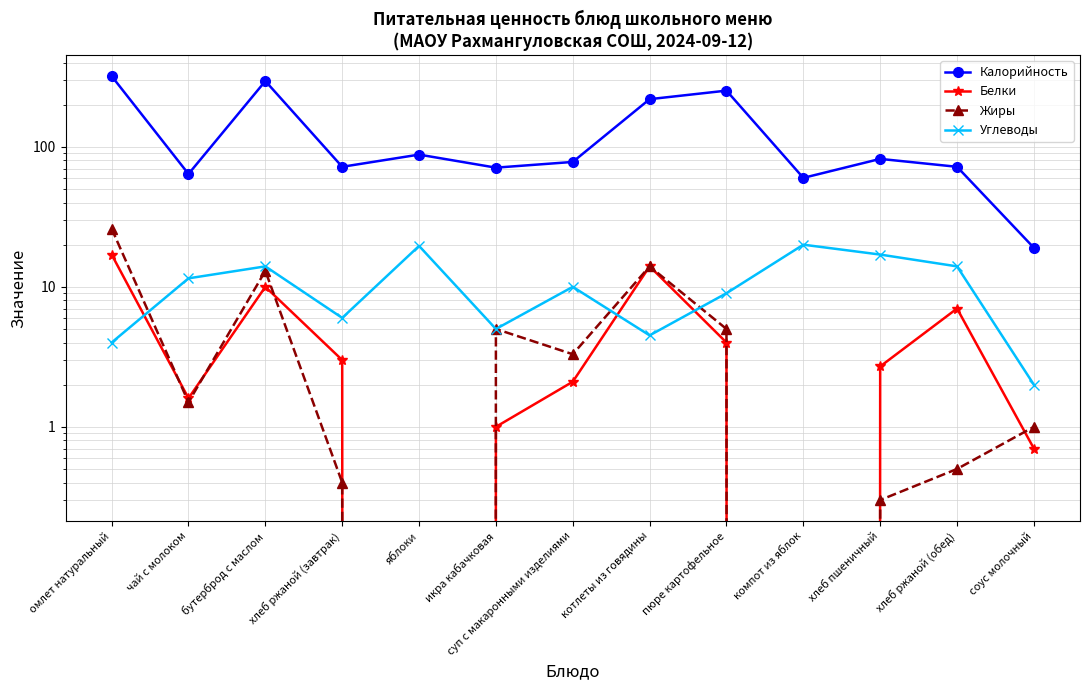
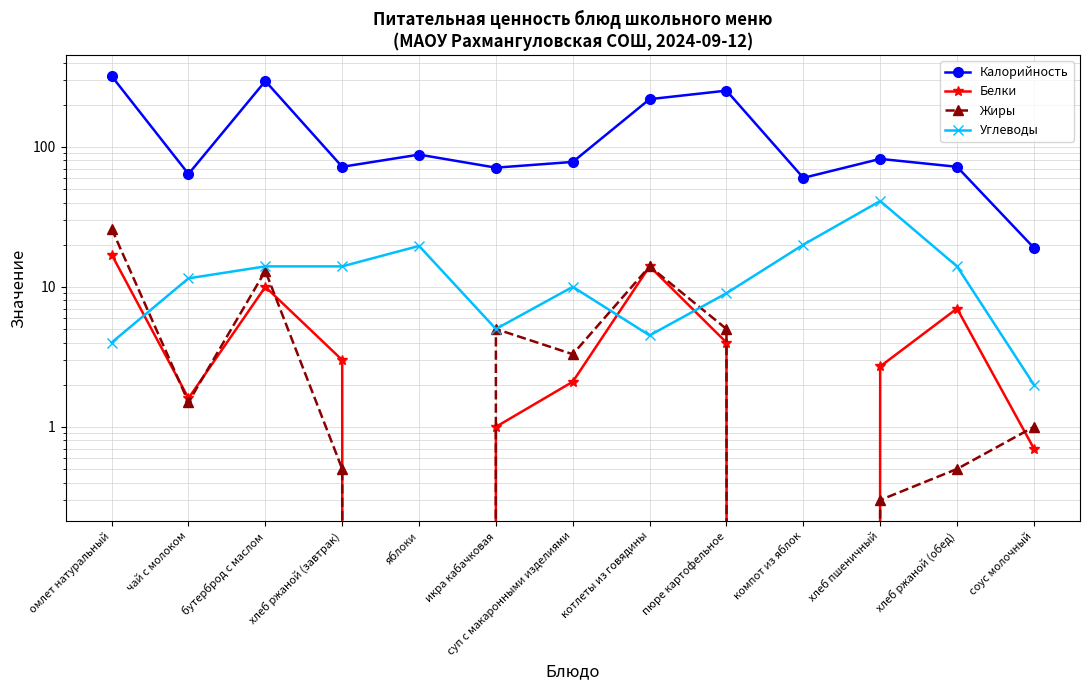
  {
    "Калорийность": {
      "омлет натуральный": 320,
      "чай с молоком": 60,
      "бутерброд с маслом": 300,
      "хлеб ржаной (завтрак)": 70,
      "яблоки": 90,
      "икра кабачковая": 70,
      "суп с макаронными изделиями": 80,
      "котлеты из говядины": 220,
      "пюре картофельное": 250,
      "компот из яблок": 60,
      "хлеб пшеничный": 80,
      "хлеб ржаной (обед)": 70,
      "соус молочный": 19
    },
    "Белки": {
      "омлет натуральный": 17,
      "чай с молоком": 1.6,
      "бутерброд с маслом": 10,
      "хлеб ржаной (завтрак)": 3.0,
      "икра кабачковая": 1.0,
      "суп с макаронными изделиями": 2.1,
      "пюре картофельное": 4.0,
      "хлеб пшеничный": 2.7,
      "хлеб ржаной (обед)": 7,
      "соус молочный": 0.7
    },
    "Жиры": {
      "омлет натуральный": 26,
      "чай с молоком": 1.5,
      "бутерброд с маслом": 13,
-     "хлеб ржаной (завтрак)": 0.4,
+     "хлеб ржаной (завтрак)": 0.5,
      "суп с макаронными изделиями": 3.3,
      "пюре картофельное": 5.0,
      "хлеб пшеничный": 0.3,
      "хлеб ржаной (обед)": 0.5,
      "соус молочный": 1.0
    },
    "Углеводы": {
      "омлет натуральный": 4,
      "чай с молоком": 12,
      "бутерброд с маслом": 14,
-     "хлеб ржаной (завтрак)": 6,
+     "хлеб ржаной (завтрак)": 14,
      "яблоки": 20,
      "суп с макаронными изделиями": 10,
      "котлеты из говядины": 4.5,
      "пюре картофельное": 9,
      "компот из яблок": 20,
-     "хлеб пшеничный": 17,
+     "хлеб пшеничный": 41,
      "хлеб ржаной (обед)": 14,
      "соус молочный": 2
    }
  }
